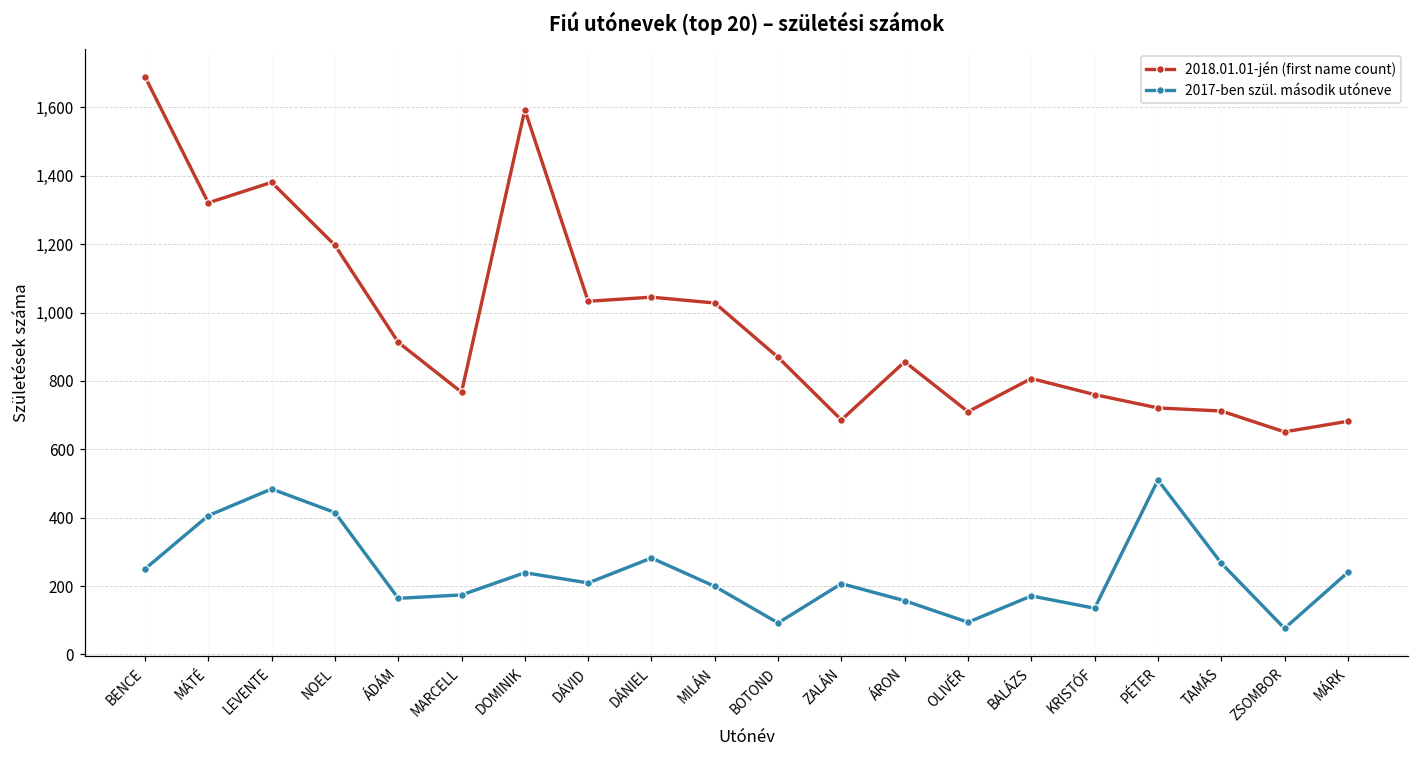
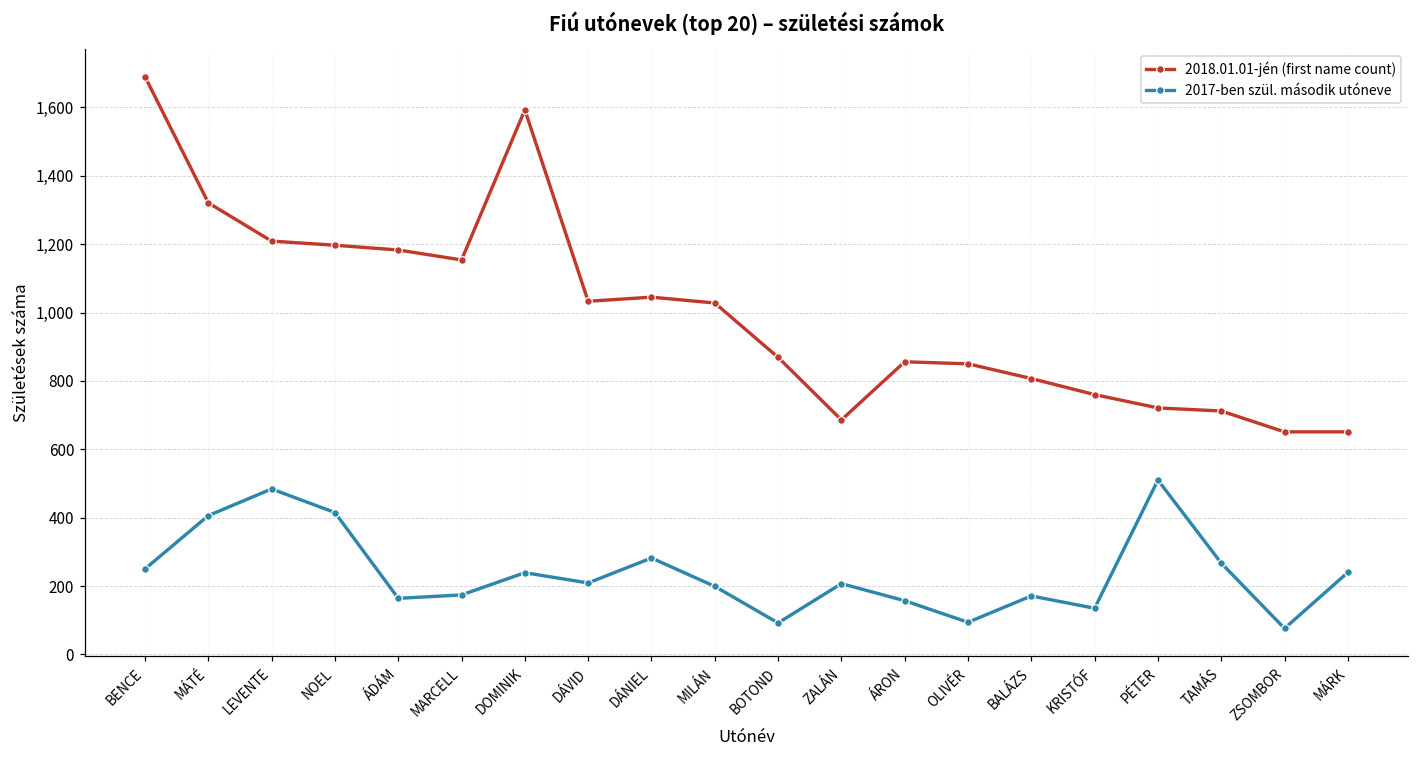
  {
    "2018.01.01-jén (first name count)": {
      "BENCE": "1,690",
      "MÁTÉ": "1,320",
-     "LEVENTE": "1,380",
+     "LEVENTE": "1,210",
      "NOEL": "1,200",
-     "ÁDÁM": "910",
-     "MARCELL": "770",
+     "ÁDÁM": "1,180",
+     "MARCELL": "1,150",
      "DOMINIK": "1,590",
      "DÁVID": "1,030",
      "DÁNIEL": "1,050",
      "MILÁN": "1,030",
      "BOTOND": "870",
      "ZALÁN": "690",
      "ÁRON": "860",
-     "OLIVÉR": "710",
+     "OLIVÉR": "850",
      "BALÁZS": "810",
      "KRISTÓF": "760",
      "PÉTER": "720",
      "TAMÁS": "710",
      "ZSOMBOR": "650",
-     "MÁRK": "680"
+     "MÁRK": "650"
    },
    "2017-ben szül. második utóneve": {
      "BENCE": "250",
      "MÁTÉ": "410",
      "LEVENTE": "480",
      "NOEL": "420",
      "ÁDÁM": "160",
      "MARCELL": "170",
      "DOMINIK": "240",
      "DÁVID": "210",
      "DÁNIEL": "280",
      "MILÁN": "200",
      "BOTOND": "90",
      "ZALÁN": "210",
      "ÁRON": "160",
      "OLIVÉR": "90",
      "BALÁZS": "170",
      "KRISTÓF": "140",
      "PÉTER": "510",
      "TAMÁS": "270",
      "ZSOMBOR": "80",
      "MÁRK": "240"
    }
  }
